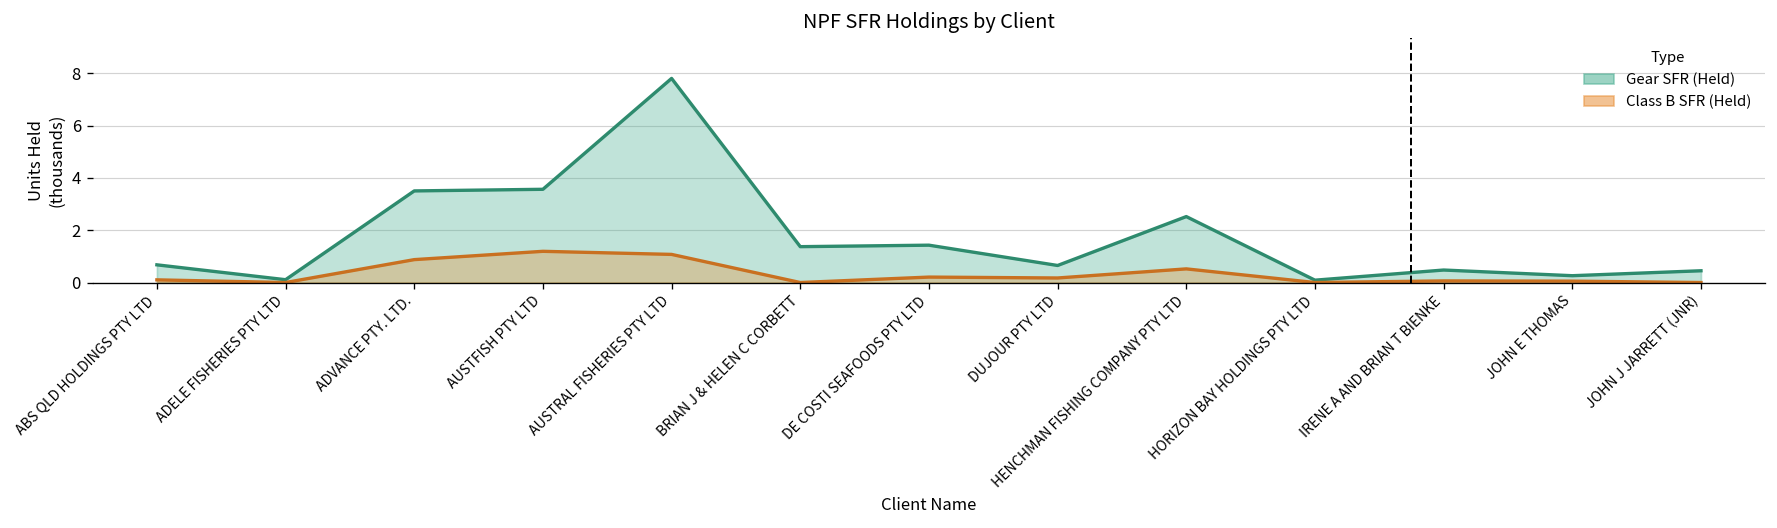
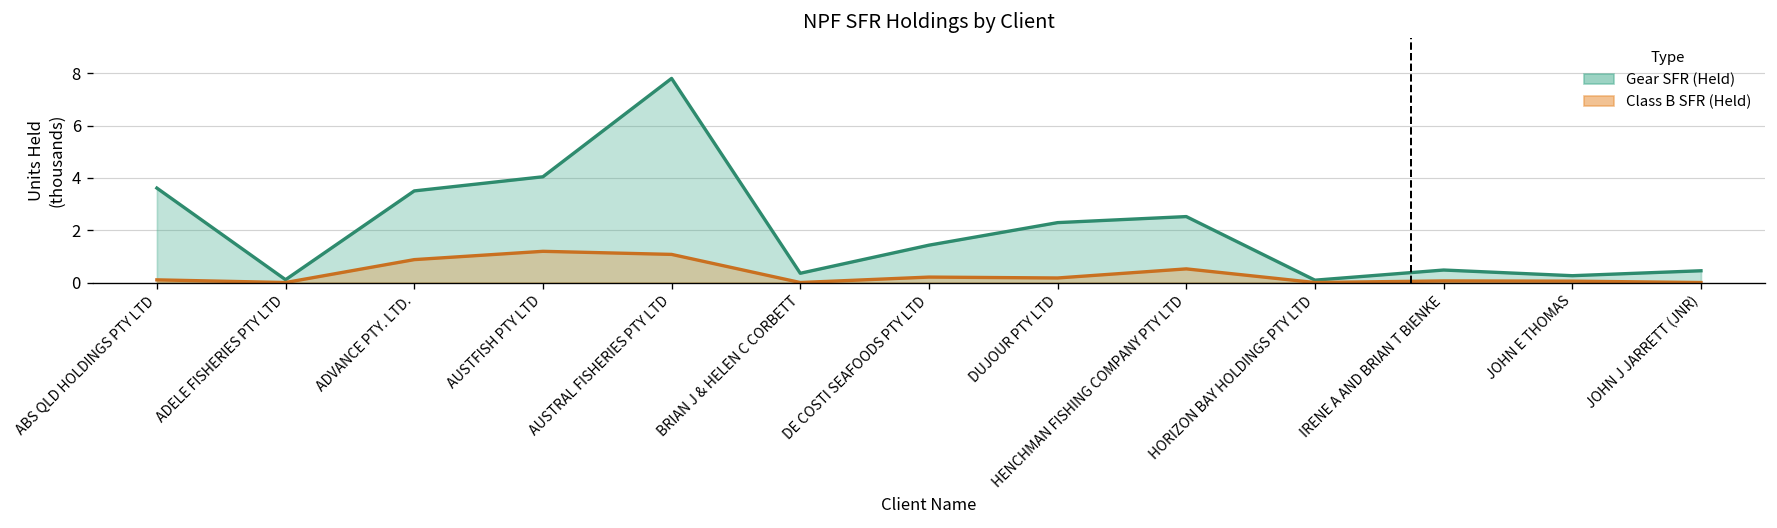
  {
    "Gear SFR (Held)": {
-     "ABS QLD HOLDINGS PTY LTD": 0.7,
+     "ABS QLD HOLDINGS PTY LTD": 3.6,
      "ADVANCE PTY. LTD.": 3.5,
-     "AUSTFISH PTY LTD": 3.6,
+     "AUSTFISH PTY LTD": 4.0,
      "AUSTRAL FISHERIES PTY LTD": 7.8,
-     "BRIAN J & HELEN C CORBETT": 1.4,
+     "BRIAN J & HELEN C CORBETT": 0.4,
      "DE COSTI SEAFOODS PTY LTD": 1.4,
-     "DUJOUR PTY LTD": 0.7,
+     "DUJOUR PTY LTD": 2.3,
      "HENCHMAN FISHING COMPANY PTY LTD": 2.5,
      "IRENE A AND BRIAN T BIENKE": 0.5,
      "JOHN E THOMAS": 0.3,
      "JOHN J JARRETT (JNR)": 0.5
    },
    "Class B SFR (Held)": {
      "ABS QLD HOLDINGS PTY LTD": 0.1,
      "ADVANCE PTY. LTD.": 0.9,
      "AUSTFISH PTY LTD": 1.2,
      "AUSTRAL FISHERIES PTY LTD": 1.1,
      "BRIAN J & HELEN C CORBETT": 0.0,
      "DE COSTI SEAFOODS PTY LTD": 0.2,
      "DUJOUR PTY LTD": 0.2,
      "HENCHMAN FISHING COMPANY PTY LTD": 0.5,
      "IRENE A AND BRIAN T BIENKE": 0.1,
      "JOHN E THOMAS": 0.1,
      "JOHN J JARRETT (JNR)": 0.0
    }
  }
